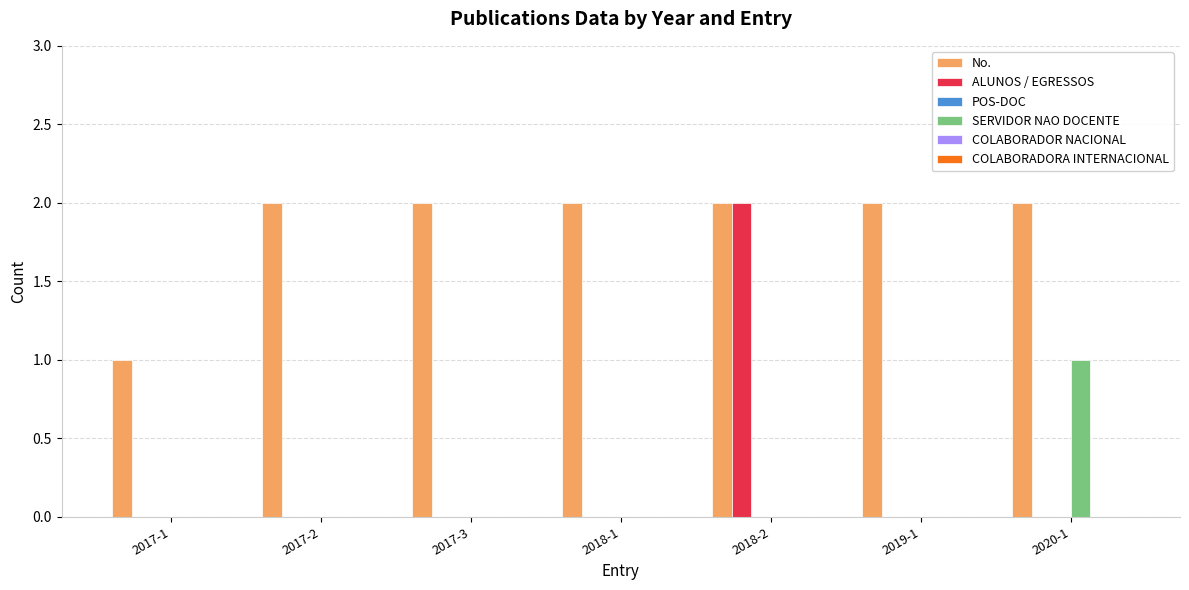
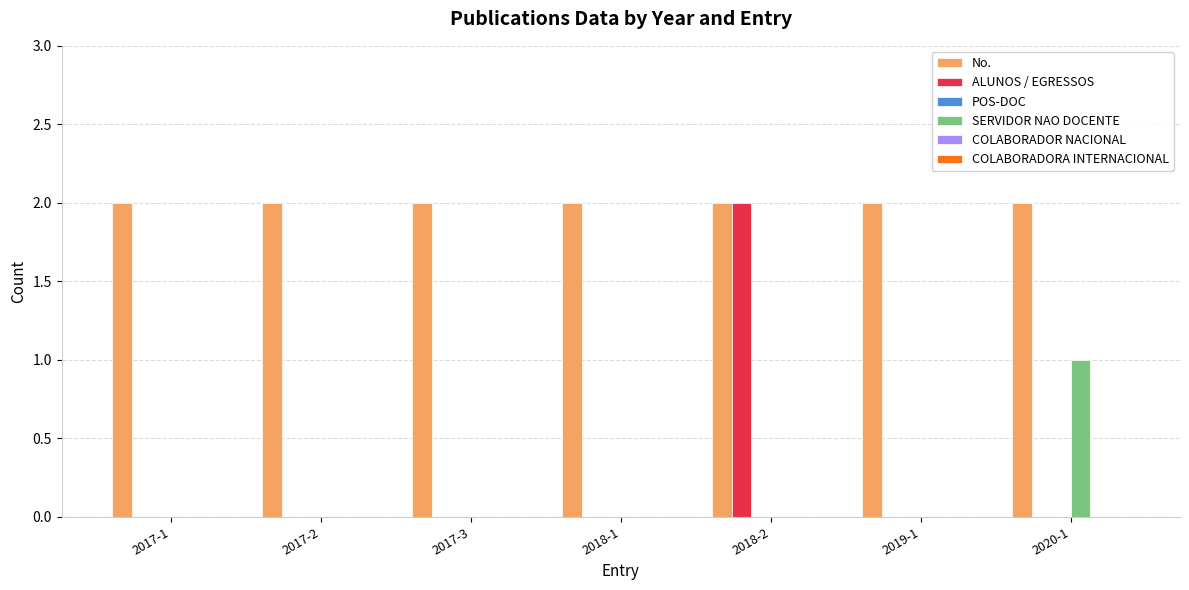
  {
    "No.": {
-     "2017-1": 1,
+     "2017-1": 2,
      "2017-2": 2,
      "2017-3": 2,
      "2018-1": 2,
      "2018-2": 2,
      "2019-1": 2,
      "2020-1": 2
    },
    "ALUNOS / EGRESSOS": {
      "2017-1": 0,
      "2017-2": 0,
      "2017-3": 0,
      "2018-1": 0,
      "2018-2": 2,
      "2019-1": 0,
      "2020-1": 0
    },
    "POS-DOC": {
      "2017-1": 0,
      "2017-2": 0,
      "2017-3": 0,
      "2018-1": 0,
      "2018-2": 0,
      "2019-1": 0,
      "2020-1": 0
    },
    "SERVIDOR NAO DOCENTE": {
      "2017-1": 0,
      "2017-2": 0,
      "2017-3": 0,
      "2018-1": 0,
      "2018-2": 0,
      "2019-1": 0,
      "2020-1": 1
    },
    "COLABORADOR NACIONAL": {
      "2017-1": 0,
      "2017-2": 0,
      "2017-3": 0,
      "2018-1": 0,
      "2018-2": 0,
      "2019-1": 0,
      "2020-1": 0
    },
    "COLABORADORA INTERNACIONAL": {
      "2017-1": 0,
      "2017-2": 0,
      "2017-3": 0,
      "2018-1": 0,
      "2018-2": 0,
      "2019-1": 0,
      "2020-1": 0
    }
  }
